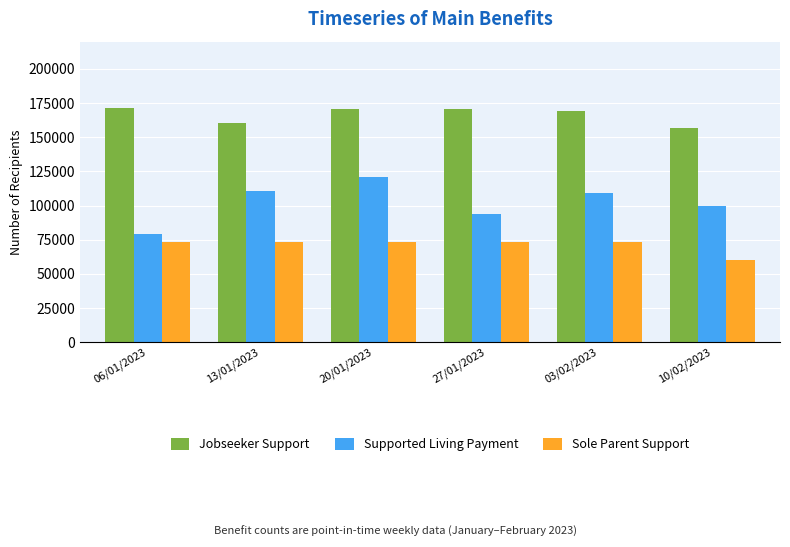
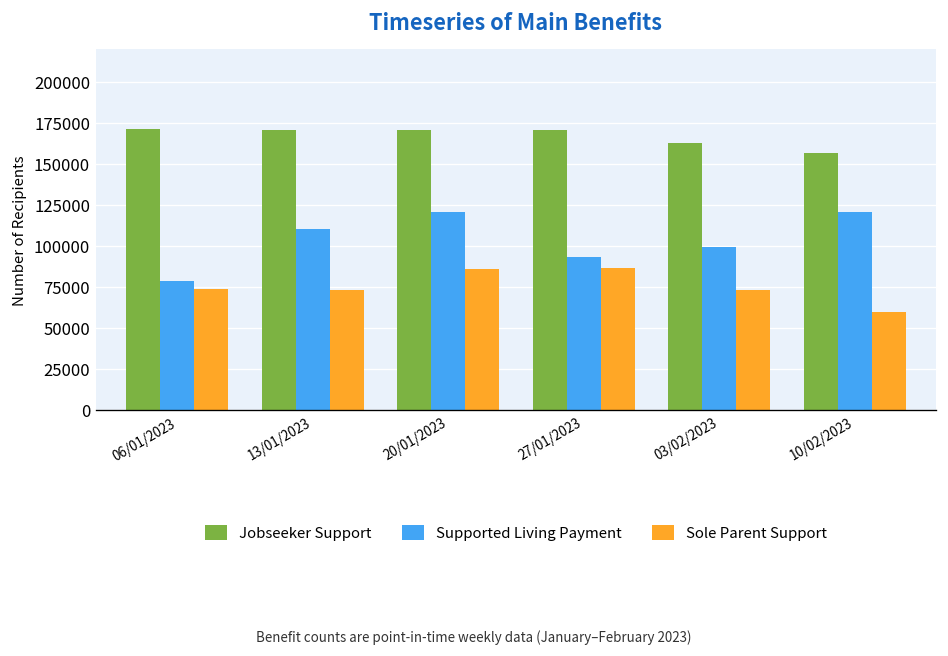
  {
    "Jobseeker Support": {
      "06/01/2023": 172000,
-     "13/01/2023": 160000,
+     "13/01/2023": 171000,
      "20/01/2023": 171000,
      "27/01/2023": 171000,
-     "03/02/2023": 169000,
+     "03/02/2023": 163000,
      "10/02/2023": 157000
    },
    "Supported Living Payment": {
      "06/01/2023": 79000,
      "13/01/2023": 111000,
      "20/01/2023": 121000,
      "27/01/2023": 94000,
-     "03/02/2023": 109000,
-     "10/02/2023": 100000
+     "03/02/2023": 100000,
+     "10/02/2023": 121000
    },
    "Sole Parent Support": {
      "06/01/2023": 74000,
      "13/01/2023": 73000,
-     "20/01/2023": 73000,
-     "27/01/2023": 73000,
+     "20/01/2023": 86000,
+     "27/01/2023": 87000,
      "03/02/2023": 73000,
      "10/02/2023": 60000
    }
  }
